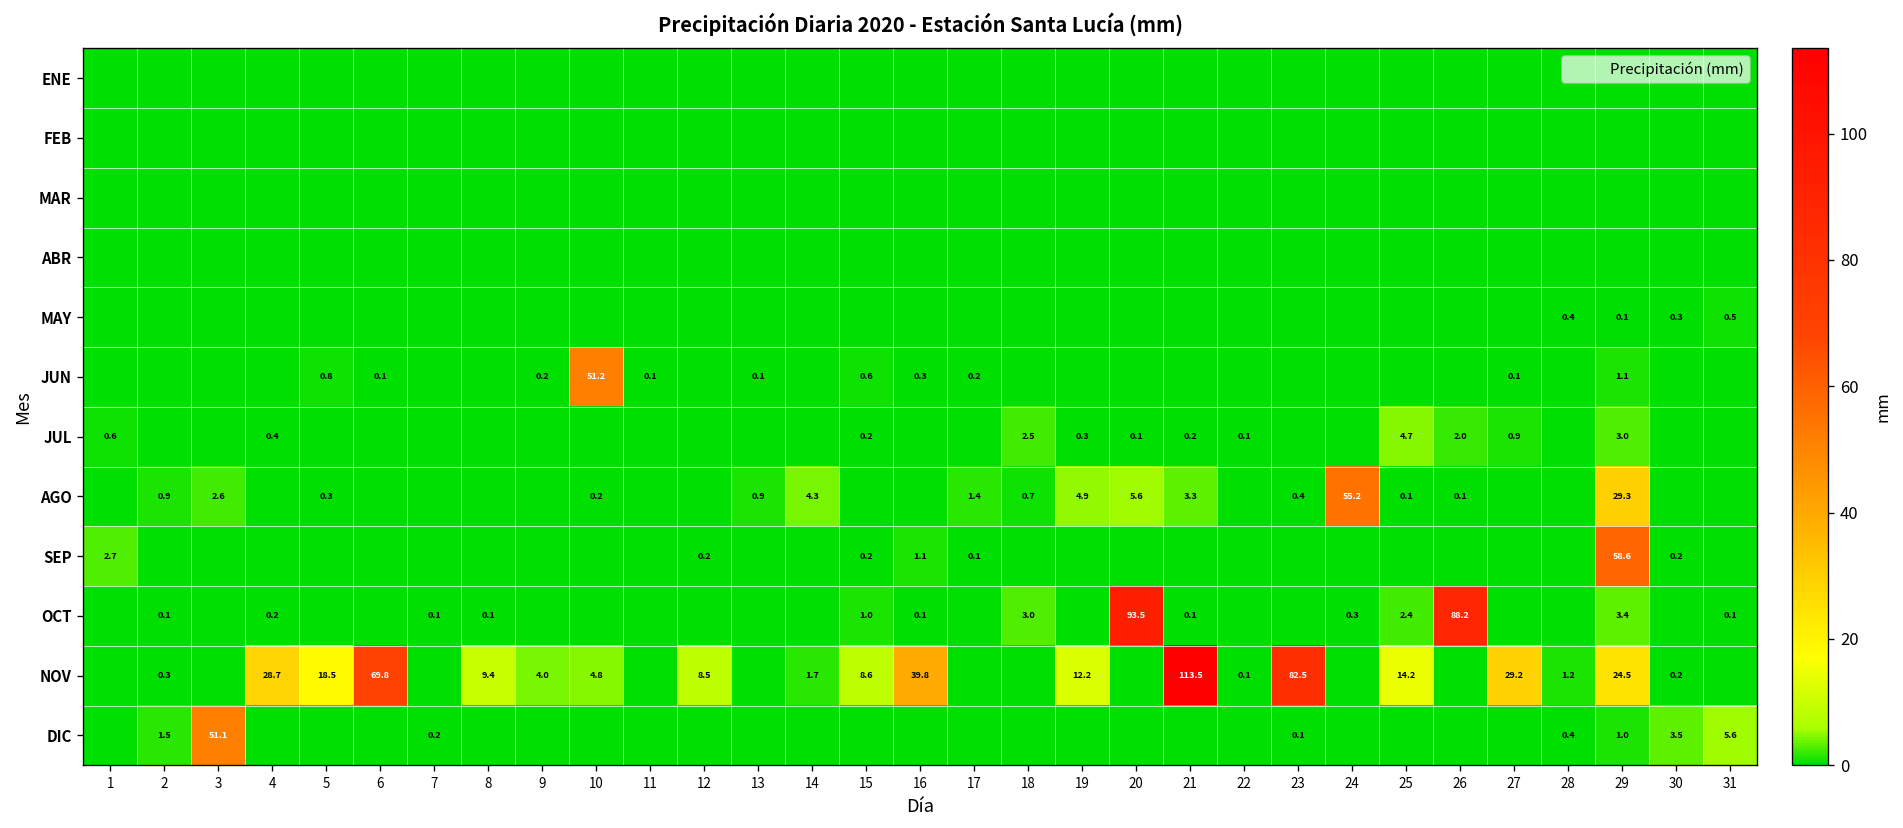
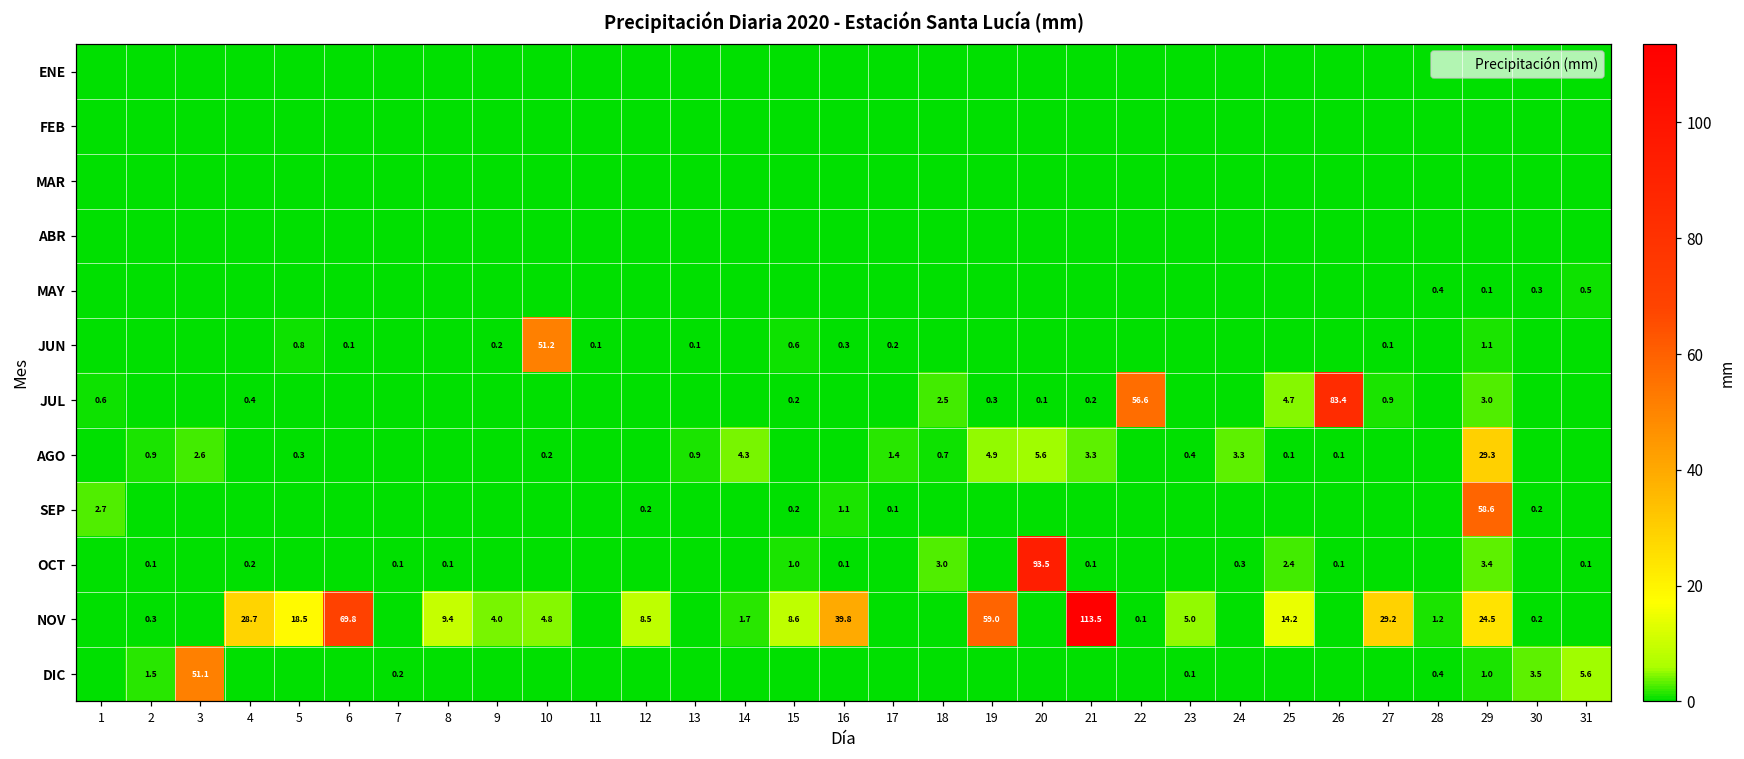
  {
    "MAY": {
      "28": 0.4,
      "29": 0.1,
      "30": 0.3,
      "31": 0.5
    },
    "JUN": {
      "5": 0.8,
      "6": 0.1,
      "9": 0.2,
      "10": 51.2,
      "11": 0.1,
      "13": 0.1,
      "15": 0.6,
      "16": 0.3,
      "17": 0.2,
      "27": 0.1,
      "29": 1.1
    },
    "JUL": {
      "1": 0.6,
      "4": 0.4,
      "15": 0.2,
      "18": 2.5,
      "19": 0.3,
      "20": 0.1,
      "21": 0.2,
-     "22": 0.1,
+     "22": 56.6,
      "25": 4.7,
-     "26": 2.0,
+     "26": 83.4,
      "27": 0.9,
      "29": 3.0
    },
    "AGO": {
      "2": 0.9,
      "3": 2.6,
      "5": 0.3,
      "10": 0.2,
      "13": 0.9,
      "14": 4.3,
      "17": 1.4,
      "18": 0.7,
      "19": 4.9,
      "20": 5.6,
      "21": 3.3,
      "23": 0.4,
-     "24": 55.2,
+     "24": 3.3,
      "25": 0.1,
      "26": 0.1,
      "29": 29.3
    },
    "SEP": {
      "1": 2.7,
      "12": 0.2,
      "15": 0.2,
      "16": 1.1,
      "17": 0.1,
      "29": 58.6,
      "30": 0.2
    },
    "OCT": {
      "2": 0.1,
      "4": 0.2,
      "7": 0.1,
      "8": 0.1,
      "15": 1.0,
      "16": 0.1,
      "18": 3.0,
      "20": 93.5,
      "21": 0.1,
      "24": 0.3,
      "25": 2.4,
-     "26": 88.2,
+     "26": 0.1,
      "29": 3.4,
      "31": 0.1
    },
    "NOV": {
      "2": 0.3,
      "4": 28.7,
      "5": 18.5,
      "6": 69.8,
      "8": 9.4,
      "9": 4.0,
      "10": 4.8,
      "12": 8.5,
      "14": 1.7,
      "15": 8.6,
      "16": 39.8,
-     "19": 12.2,
+     "19": 59.0,
      "21": 113.5,
      "22": 0.1,
-     "23": 82.5,
+     "23": 5.0,
      "25": 14.2,
      "27": 29.2,
      "28": 1.2,
      "29": 24.5,
      "30": 0.2
    },
    "DIC": {
      "2": 1.5,
      "3": 51.1,
      "7": 0.2,
      "23": 0.1,
      "28": 0.4,
      "29": 1.0,
      "30": 3.5,
      "31": 5.6
    }
  }
